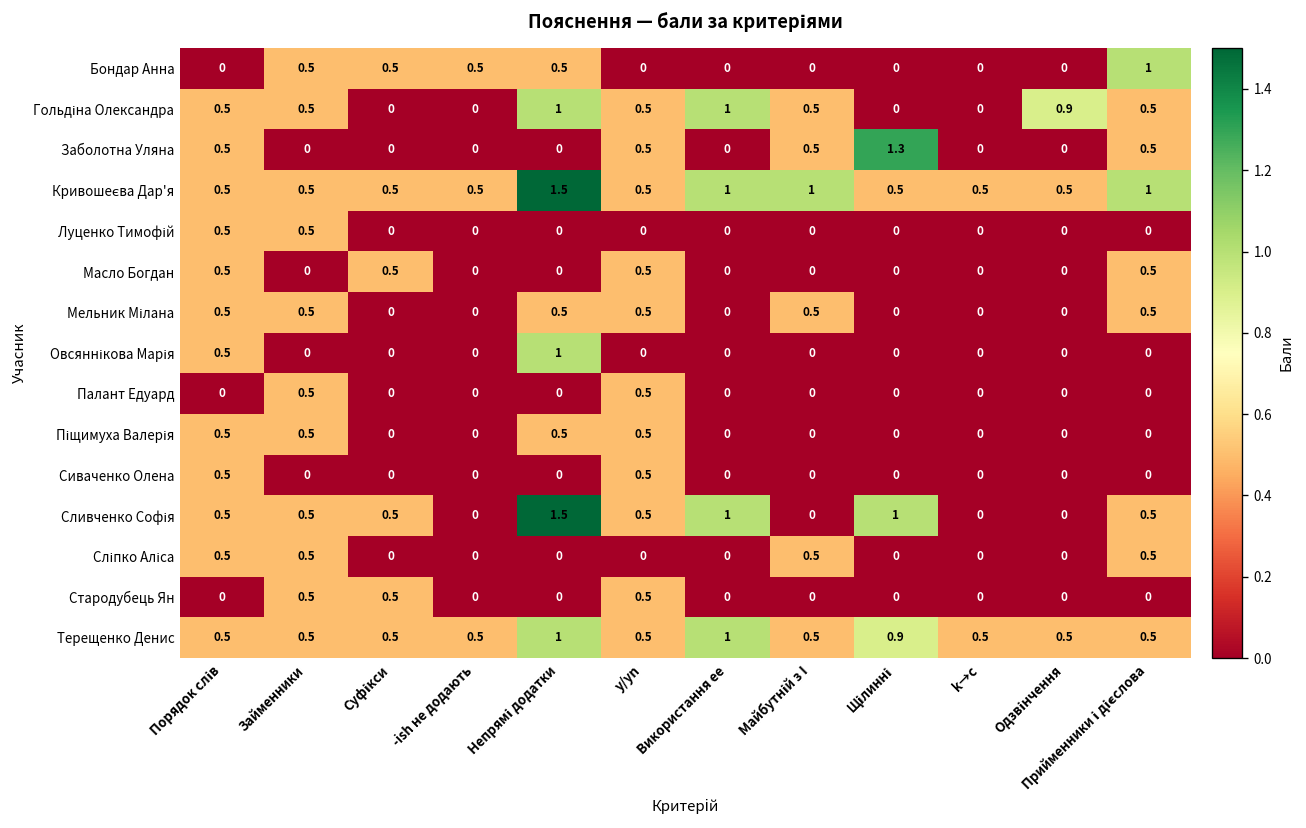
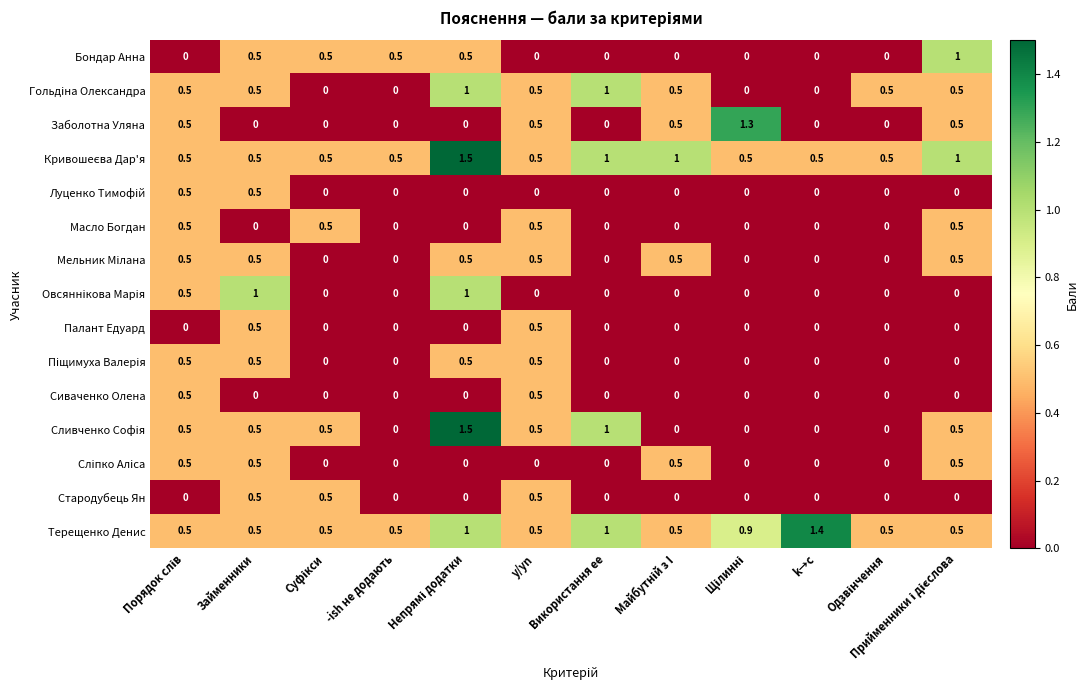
  {
    "Бондар Анна": {
      "Порядок слів": 0,
      "Займенники": 0.5,
      "Суфікси": 0.5,
      "-ish не додають": 0.5,
      "Непрямі додатки": 0.5,
      "y/yn": 0,
      "Використання ee": 0,
      "Майбутній з I": 0,
      "Щілинні": 0,
      "k→c": 0,
      "Одзвінчення": 0,
      "Прийменники і дієслова": 1
    },
    "Гольдіна Олександра": {
      "Порядок слів": 0.5,
      "Займенники": 0.5,
      "Суфікси": 0,
      "-ish не додають": 0,
      "Непрямі додатки": 1,
      "y/yn": 0.5,
      "Використання ee": 1,
      "Майбутній з I": 0.5,
      "Щілинні": 0,
      "k→c": 0,
-     "Одзвінчення": 0.9,
+     "Одзвінчення": 0.5,
      "Прийменники і дієслова": 0.5
    },
    "Заболотна Уляна": {
      "Порядок слів": 0.5,
      "Займенники": 0,
      "Суфікси": 0,
      "-ish не додають": 0,
      "Непрямі додатки": 0,
      "y/yn": 0.5,
      "Використання ee": 0,
      "Майбутній з I": 0.5,
      "Щілинні": 1.3,
      "k→c": 0,
      "Одзвінчення": 0,
      "Прийменники і дієслова": 0.5
    },
    "Кривошеєва Дар'я": {
      "Порядок слів": 0.5,
      "Займенники": 0.5,
      "Суфікси": 0.5,
      "-ish не додають": 0.5,
      "Непрямі додатки": 1.5,
      "y/yn": 0.5,
      "Використання ee": 1,
      "Майбутній з I": 1,
      "Щілинні": 0.5,
      "k→c": 0.5,
      "Одзвінчення": 0.5,
      "Прийменники і дієслова": 1
    },
    "Луценко Тимофій": {
      "Порядок слів": 0.5,
      "Займенники": 0.5,
      "Суфікси": 0,
      "-ish не додають": 0,
      "Непрямі додатки": 0,
      "y/yn": 0,
      "Використання ee": 0,
      "Майбутній з I": 0,
      "Щілинні": 0,
      "k→c": 0,
      "Одзвінчення": 0,
      "Прийменники і дієслова": 0
    },
    "Масло Богдан": {
      "Порядок слів": 0.5,
      "Займенники": 0,
      "Суфікси": 0.5,
      "-ish не додають": 0,
      "Непрямі додатки": 0,
      "y/yn": 0.5,
      "Використання ee": 0,
      "Майбутній з I": 0,
      "Щілинні": 0,
      "k→c": 0,
      "Одзвінчення": 0,
      "Прийменники і дієслова": 0.5
    },
    "Мельник Мілана": {
      "Порядок слів": 0.5,
      "Займенники": 0.5,
      "Суфікси": 0,
      "-ish не додають": 0,
      "Непрямі додатки": 0.5,
      "y/yn": 0.5,
      "Використання ee": 0,
      "Майбутній з I": 0.5,
      "Щілинні": 0,
      "k→c": 0,
      "Одзвінчення": 0,
      "Прийменники і дієслова": 0.5
    },
    "Овсяннікова Марія": {
      "Порядок слів": 0.5,
-     "Займенники": 0,
+     "Займенники": 1,
      "Суфікси": 0,
      "-ish не додають": 0,
      "Непрямі додатки": 1,
      "y/yn": 0,
      "Використання ee": 0,
      "Майбутній з I": 0,
      "Щілинні": 0,
      "k→c": 0,
      "Одзвінчення": 0,
      "Прийменники і дієслова": 0
    },
    "Палант Едуард": {
      "Порядок слів": 0,
      "Займенники": 0.5,
      "Суфікси": 0,
      "-ish не додають": 0,
      "Непрямі додатки": 0,
      "y/yn": 0.5,
      "Використання ee": 0,
      "Майбутній з I": 0,
      "Щілинні": 0,
      "k→c": 0,
      "Одзвінчення": 0,
      "Прийменники і дієслова": 0
    },
    "Піщимуха Валерія": {
      "Порядок слів": 0.5,
      "Займенники": 0.5,
      "Суфікси": 0,
      "-ish не додають": 0,
      "Непрямі додатки": 0.5,
      "y/yn": 0.5,
      "Використання ee": 0,
      "Майбутній з I": 0,
      "Щілинні": 0,
      "k→c": 0,
      "Одзвінчення": 0,
      "Прийменники і дієслова": 0
    },
    "Сиваченко Олена": {
      "Порядок слів": 0.5,
      "Займенники": 0,
      "Суфікси": 0,
      "-ish не додають": 0,
      "Непрямі додатки": 0,
      "y/yn": 0.5,
      "Використання ee": 0,
      "Майбутній з I": 0,
      "Щілинні": 0,
      "k→c": 0,
      "Одзвінчення": 0,
      "Прийменники і дієслова": 0
    },
    "Сливченко Софія": {
      "Порядок слів": 0.5,
      "Займенники": 0.5,
      "Суфікси": 0.5,
      "-ish не додають": 0,
      "Непрямі додатки": 1.5,
      "y/yn": 0.5,
      "Використання ee": 1,
      "Майбутній з I": 0,
-     "Щілинні": 1,
+     "Щілинні": 0,
      "k→c": 0,
      "Одзвінчення": 0,
      "Прийменники і дієслова": 0.5
    },
    "Сліпко Аліса": {
      "Порядок слів": 0.5,
      "Займенники": 0.5,
      "Суфікси": 0,
      "-ish не додають": 0,
      "Непрямі додатки": 0,
      "y/yn": 0,
      "Використання ee": 0,
      "Майбутній з I": 0.5,
      "Щілинні": 0,
      "k→c": 0,
      "Одзвінчення": 0,
      "Прийменники і дієслова": 0.5
    },
    "Стародубець Ян": {
      "Порядок слів": 0,
      "Займенники": 0.5,
      "Суфікси": 0.5,
      "-ish не додають": 0,
      "Непрямі додатки": 0,
      "y/yn": 0.5,
      "Використання ee": 0,
      "Майбутній з I": 0,
      "Щілинні": 0,
      "k→c": 0,
      "Одзвінчення": 0,
      "Прийменники і дієслова": 0
    },
    "Терещенко Денис": {
      "Порядок слів": 0.5,
      "Займенники": 0.5,
      "Суфікси": 0.5,
      "-ish не додають": 0.5,
      "Непрямі додатки": 1,
      "y/yn": 0.5,
      "Використання ee": 1,
      "Майбутній з I": 0.5,
      "Щілинні": 0.9,
-     "k→c": 0.5,
+     "k→c": 1.4,
      "Одзвінчення": 0.5,
      "Прийменники і дієслова": 0.5
    }
  }
